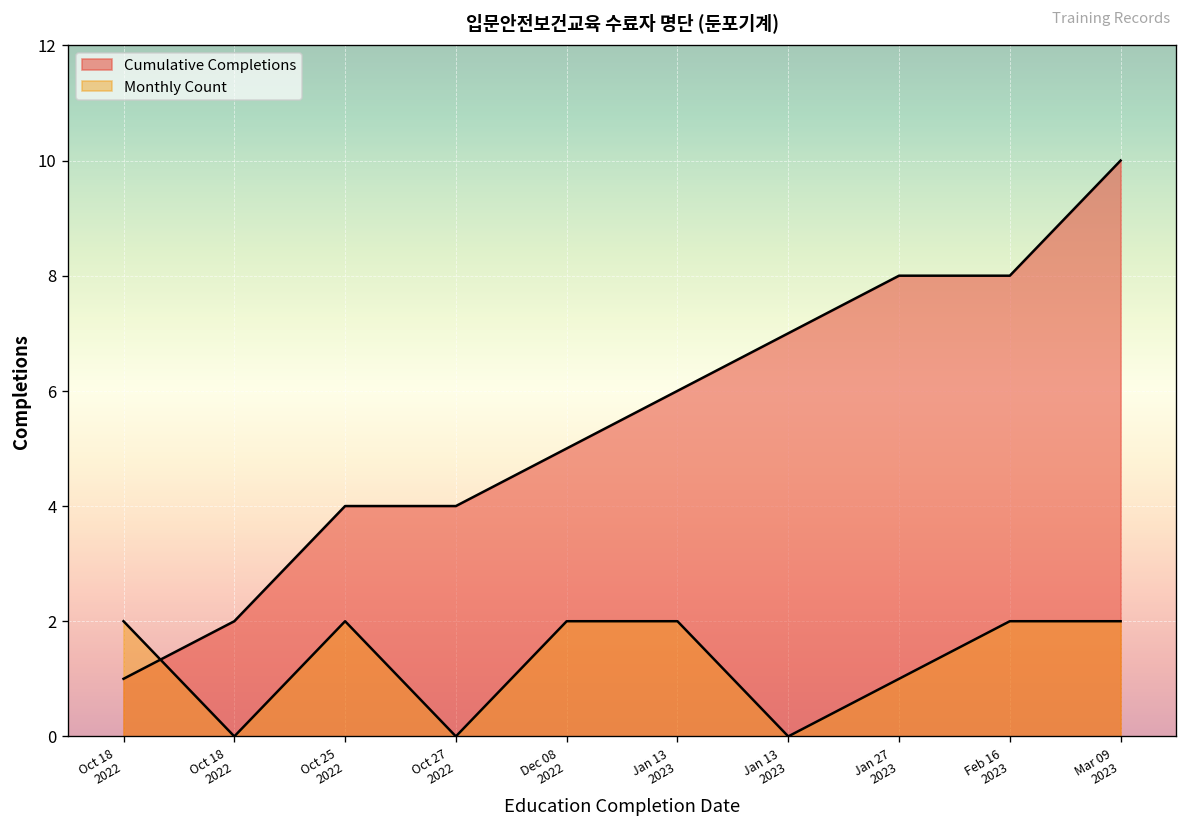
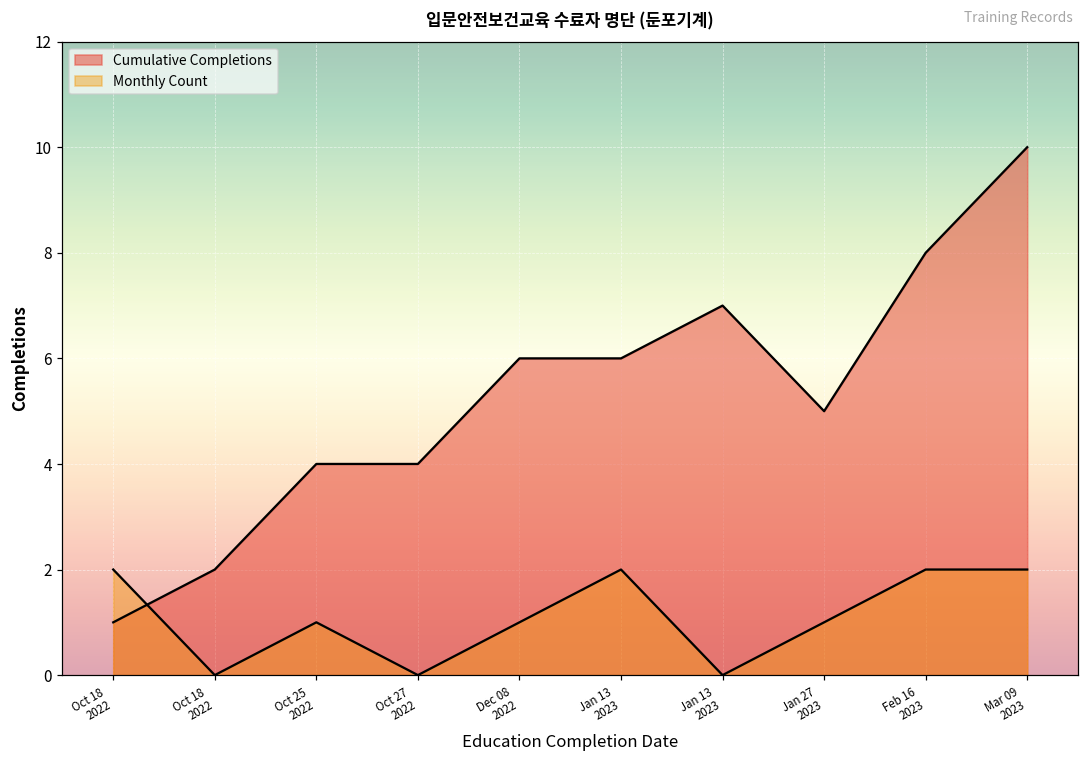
  {
    "Cumulative Completions": {
      "Oct 25 2022": 4,
      "Oct 27 2022": 4,
-     "Dec 08 2022": 5,
-     "Jan 27 2023": 8,
+     "Dec 08 2022": 6,
+     "Jan 27 2023": 5,
      "Feb 16 2023": 8,
      "Mar 09 2023": 10
    },
    "Monthly Count": {
-     "Oct 25 2022": 2,
+     "Oct 25 2022": 1,
      "Oct 27 2022": 0,
-     "Dec 08 2022": 2,
+     "Dec 08 2022": 1,
      "Jan 27 2023": 1,
      "Feb 16 2023": 2,
      "Mar 09 2023": 2
    }
  }
